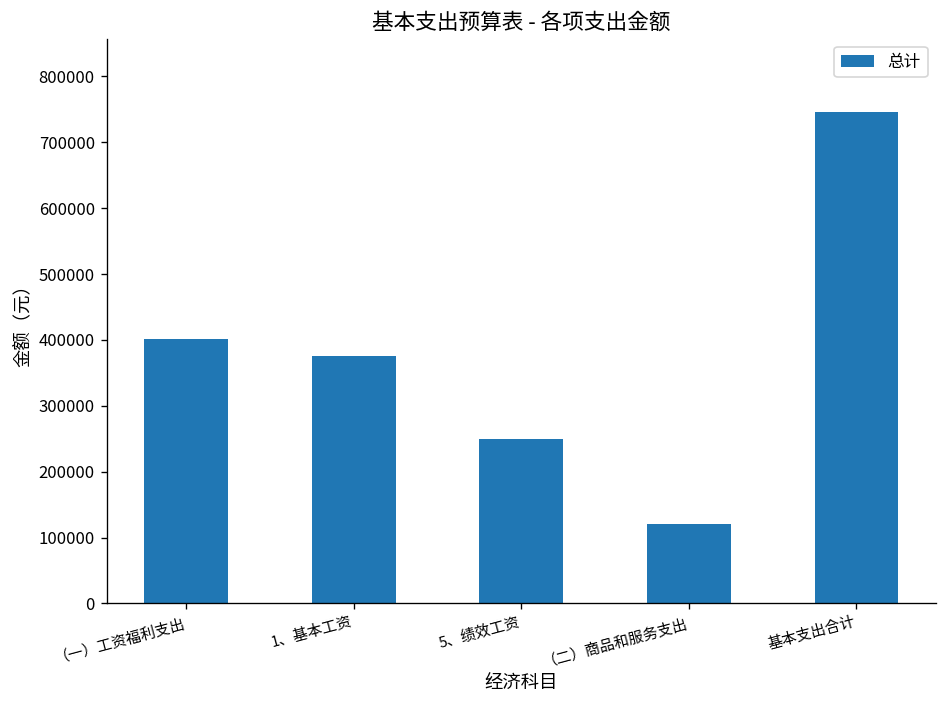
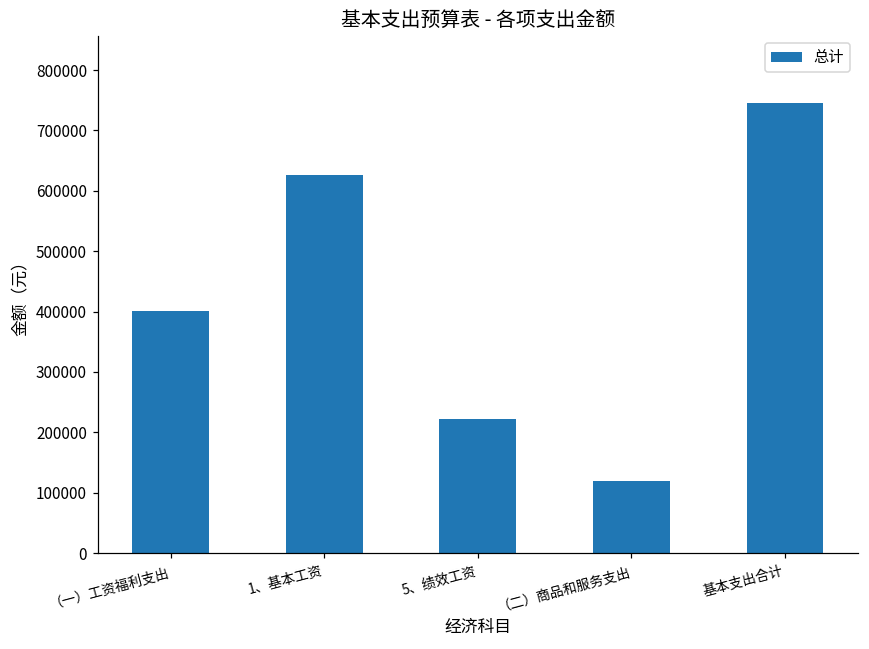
  {
    "（一）工资福利支出": 400000,
-   "1、基本工资": 380000,
-   "5、绩效工资": 250000,
+   "1、基本工资": 630000,
+   "5、绩效工资": 220000,
    "（二）商品和服务支出": 120000,
    "基本支出合计": 750000
  }
